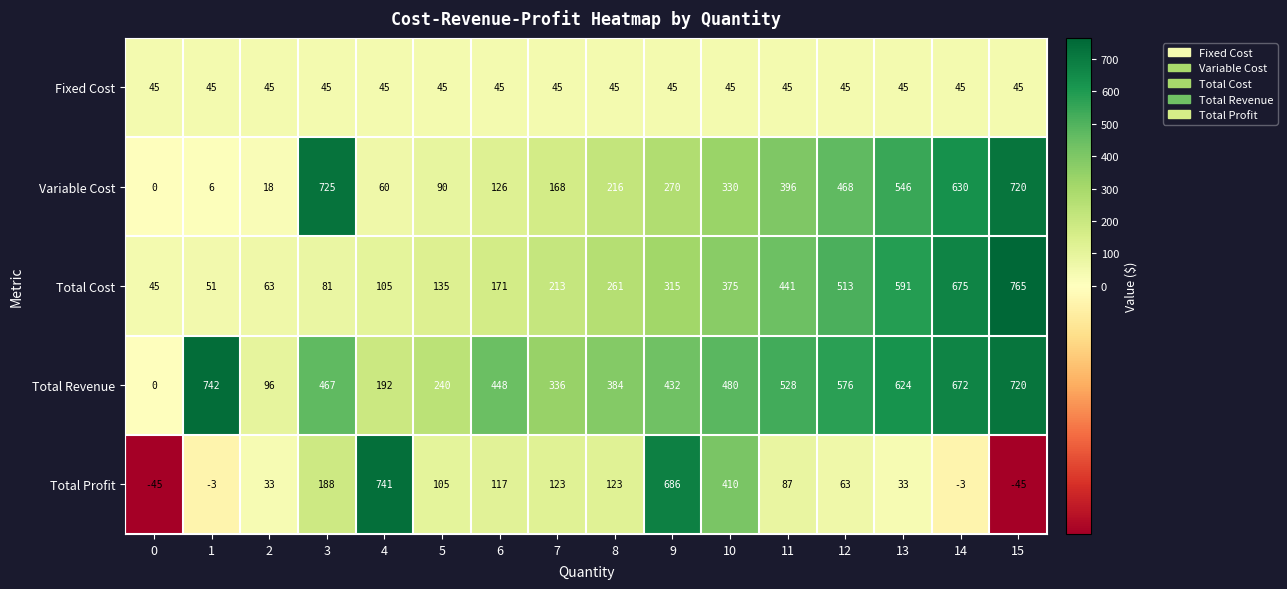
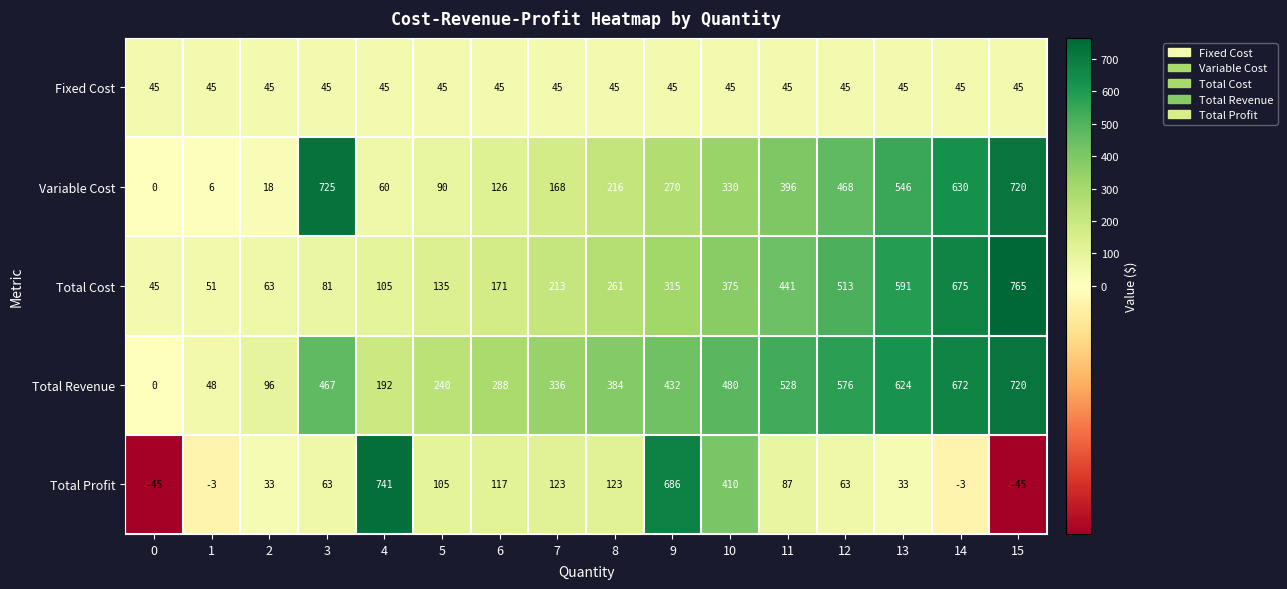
  {
    "Fixed Cost": {
      "0": 45,
      "1": 45,
      "2": 45,
      "3": 45,
      "4": 45,
      "5": 45,
      "6": 45,
      "7": 45,
      "8": 45,
      "9": 45,
      "10": 45,
      "11": 45,
      "12": 45,
      "13": 45,
      "14": 45,
      "15": 45
    },
    "Variable Cost": {
      "0": 0,
      "1": 6,
      "2": 18,
      "3": 725,
      "4": 60,
      "5": 90,
      "6": 126,
      "7": 168,
      "8": 216,
      "9": 270,
      "10": 330,
      "11": 396,
      "12": 468,
      "13": 546,
      "14": 630,
      "15": 720
    },
    "Total Cost": {
      "0": 45,
      "1": 51,
      "2": 63,
      "3": 81,
      "4": 105,
      "5": 135,
      "6": 171,
      "7": 213,
      "8": 261,
      "9": 315,
      "10": 375,
      "11": 441,
      "12": 513,
      "13": 591,
      "14": 675,
      "15": 765
    },
    "Total Revenue": {
      "0": 0,
-     "1": 742,
+     "1": 48,
      "2": 96,
      "3": 467,
      "4": 192,
      "5": 240,
-     "6": 448,
+     "6": 288,
      "7": 336,
      "8": 384,
      "9": 432,
      "10": 480,
      "11": 528,
      "12": 576,
      "13": 624,
      "14": 672,
      "15": 720
    },
    "Total Profit": {
      "0": -45,
      "1": -3,
      "2": 33,
-     "3": 188,
+     "3": 63,
      "4": 741,
      "5": 105,
      "6": 117,
      "7": 123,
      "8": 123,
      "9": 686,
      "10": 410,
      "11": 87,
      "12": 63,
      "13": 33,
      "14": -3,
      "15": -45
    }
  }
